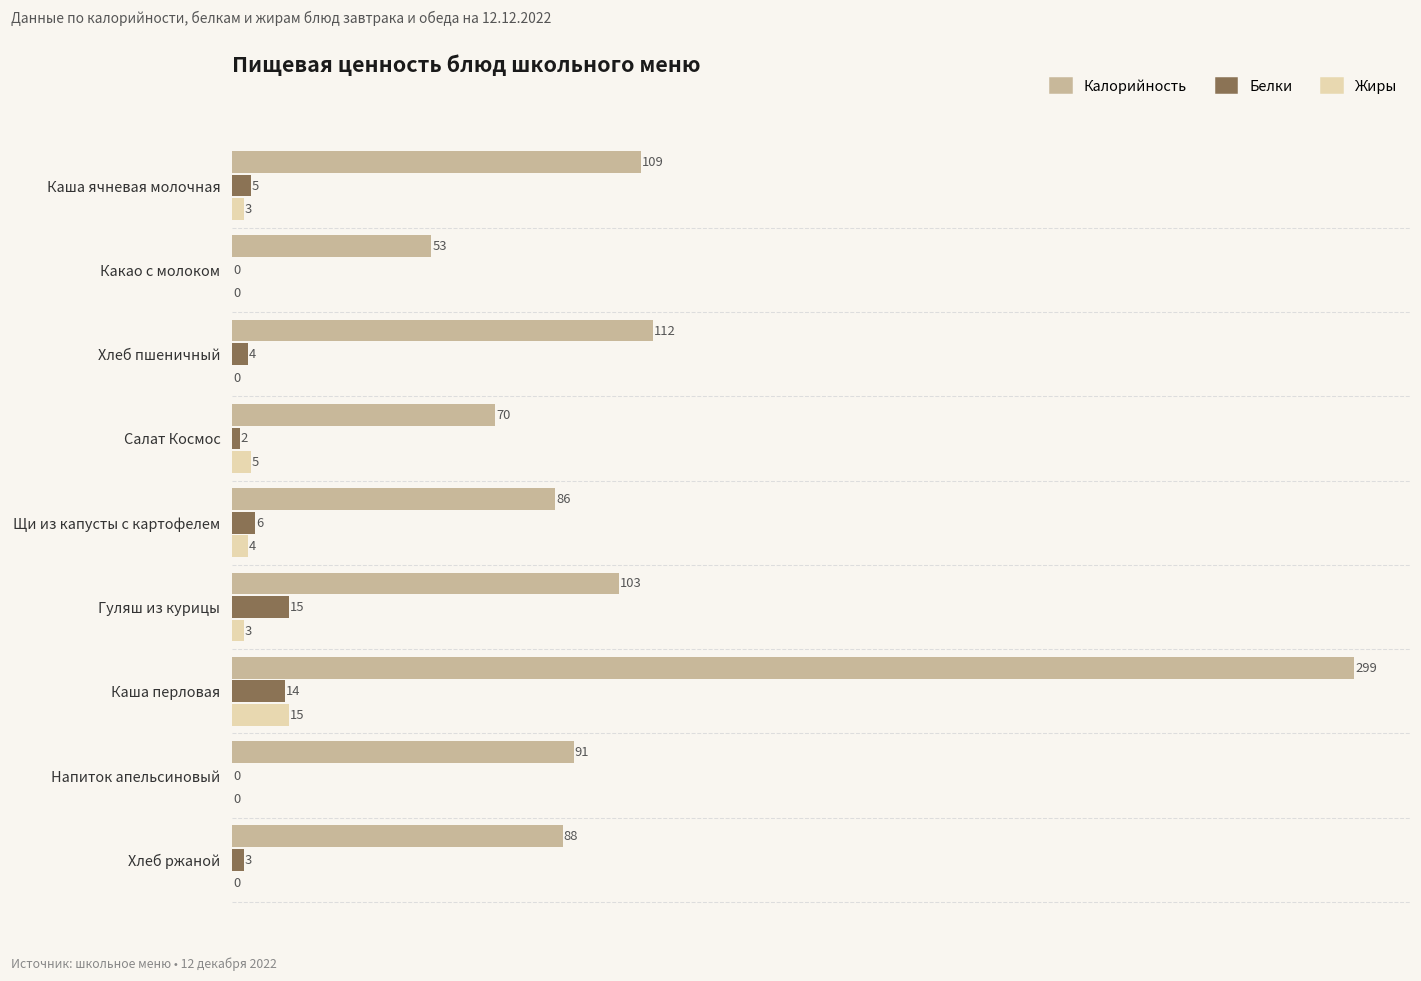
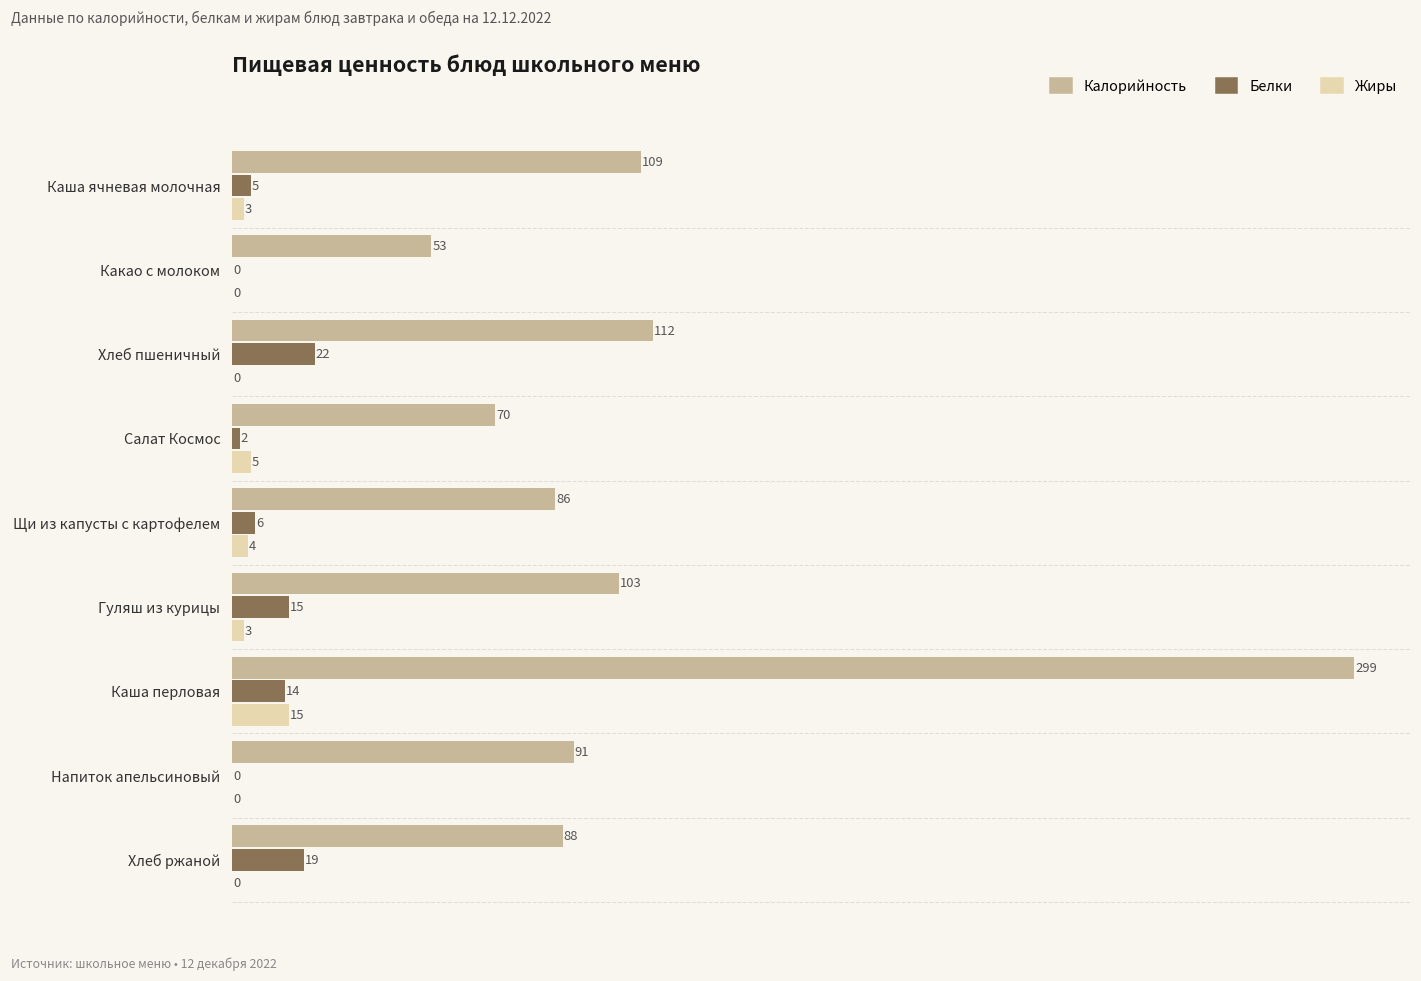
  {
    "Белки": {
      "Каша ячневая молочная": 5,
      "Какао с молоком": 0,
-     "Хлеб пшеничный": 4,
+     "Хлеб пшеничный": 22,
      "Салат Космос": 2,
      "Щи из капусты с картофелем": 6,
      "Гуляш из курицы": 15,
      "Каша перловая": 14,
      "Напиток апельсиновый": 0,
-     "Хлеб ржаной": 3
+     "Хлеб ржаной": 19
    }
  }
